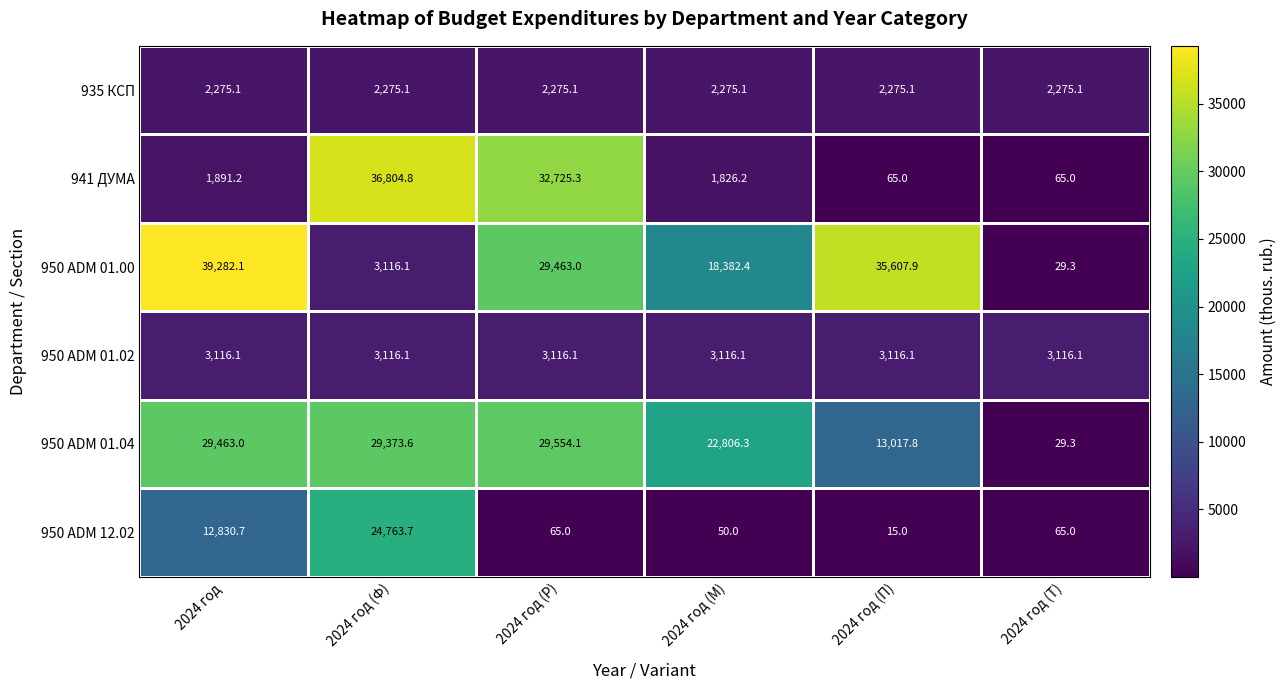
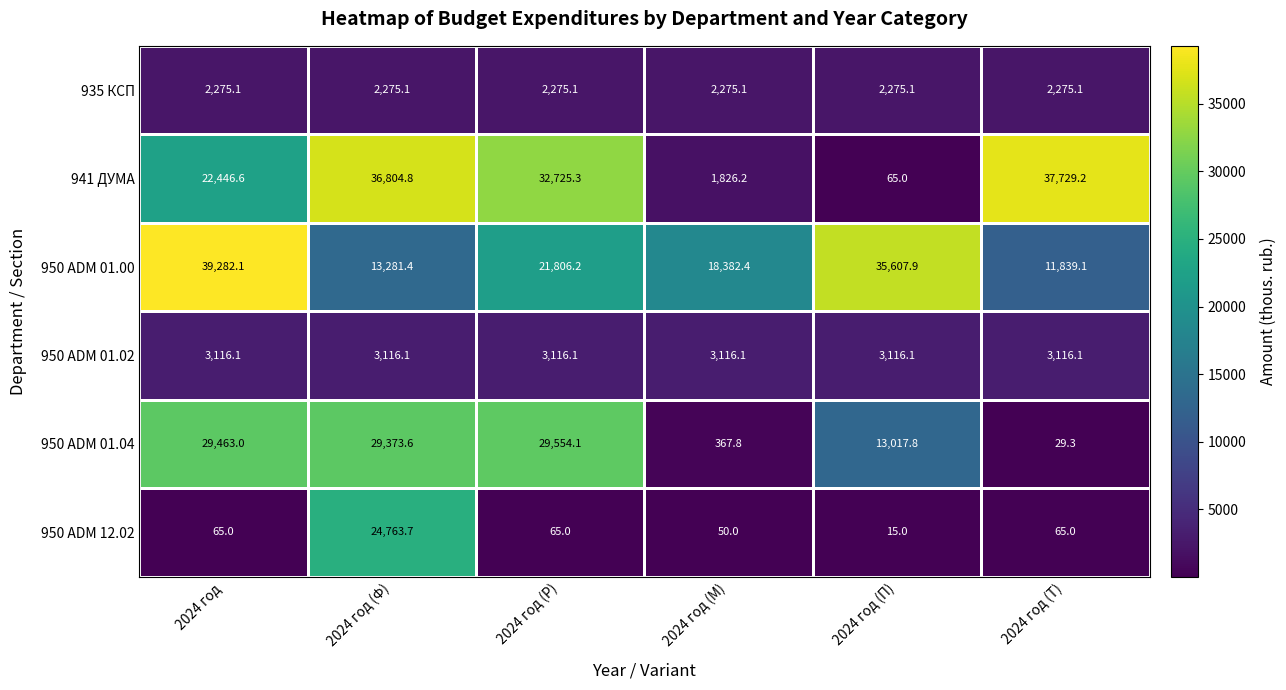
  {
    "935 КСП": {
      "2024 год": "2,275.1",
      "2024 год (Ф)": "2,275.1",
      "2024 год (Р)": "2,275.1",
      "2024 год (М)": "2,275.1",
      "2024 год (П)": "2,275.1",
      "2024 год (Т)": "2,275.1"
    },
    "941 ДУМА": {
-     "2024 год": "1,891.2",
+     "2024 год": "22,446.6",
      "2024 год (Ф)": "36,804.8",
      "2024 год (Р)": "32,725.3",
      "2024 год (М)": "1,826.2",
      "2024 год (П)": "65.0",
-     "2024 год (Т)": "65.0"
+     "2024 год (Т)": "37,729.2"
    },
    "950 ADM 01.00": {
      "2024 год": "39,282.1",
-     "2024 год (Ф)": "3,116.1",
-     "2024 год (Р)": "29,463.0",
+     "2024 год (Ф)": "13,281.4",
+     "2024 год (Р)": "21,806.2",
      "2024 год (М)": "18,382.4",
      "2024 год (П)": "35,607.9",
-     "2024 год (Т)": "29.3"
+     "2024 год (Т)": "11,839.1"
    },
    "950 ADM 01.02": {
      "2024 год": "3,116.1",
      "2024 год (Ф)": "3,116.1",
      "2024 год (Р)": "3,116.1",
      "2024 год (М)": "3,116.1",
      "2024 год (П)": "3,116.1",
      "2024 год (Т)": "3,116.1"
    },
    "950 ADM 01.04": {
      "2024 год": "29,463.0",
      "2024 год (Ф)": "29,373.6",
      "2024 год (Р)": "29,554.1",
-     "2024 год (М)": "22,806.3",
+     "2024 год (М)": "367.8",
      "2024 год (П)": "13,017.8",
      "2024 год (Т)": "29.3"
    },
    "950 ADM 12.02": {
-     "2024 год": "12,830.7",
+     "2024 год": "65.0",
      "2024 год (Ф)": "24,763.7",
      "2024 год (Р)": "65.0",
      "2024 год (М)": "50.0",
      "2024 год (П)": "15.0",
      "2024 год (Т)": "65.0"
    }
  }
